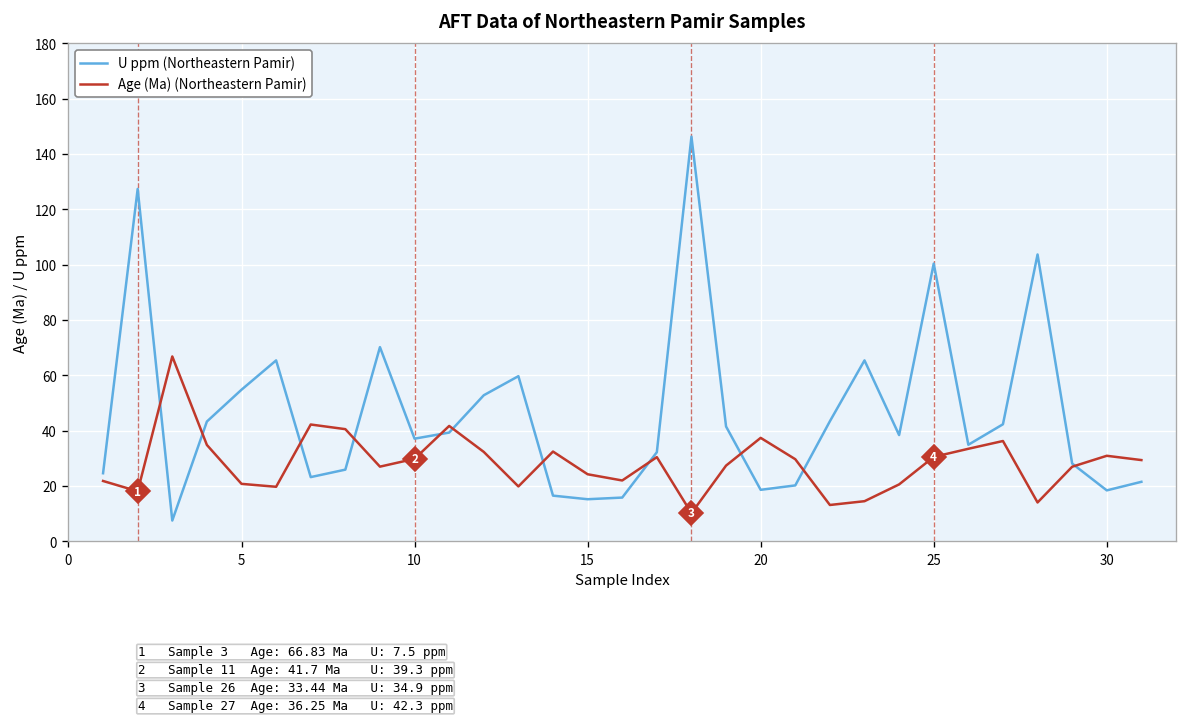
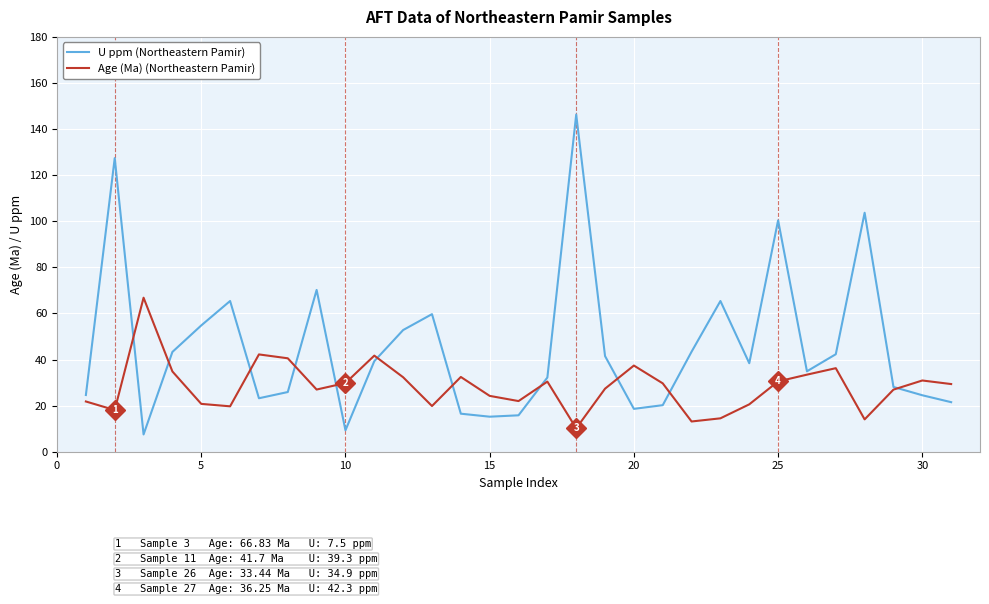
  {
    "U ppm (Northeastern Pamir)": {
      "5": 55,
-     "10": 37,
+     "10": 9,
      "15": 15,
      "20": 19,
      "25": 100,
-     "30": 18
+     "30": 25
    }
  }
